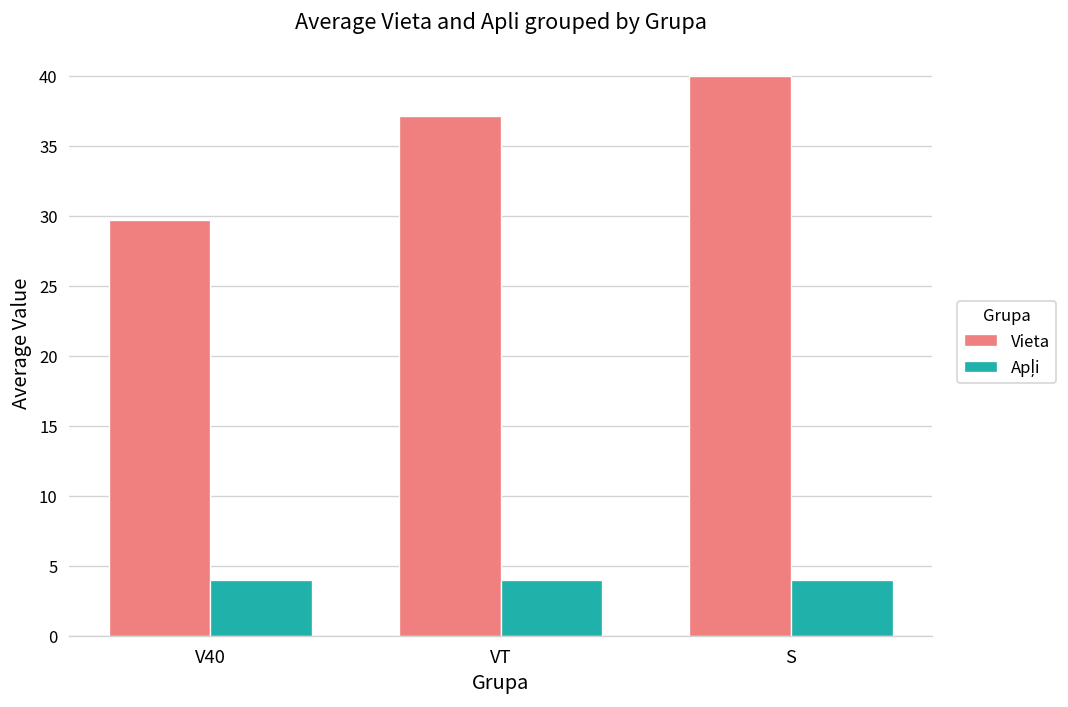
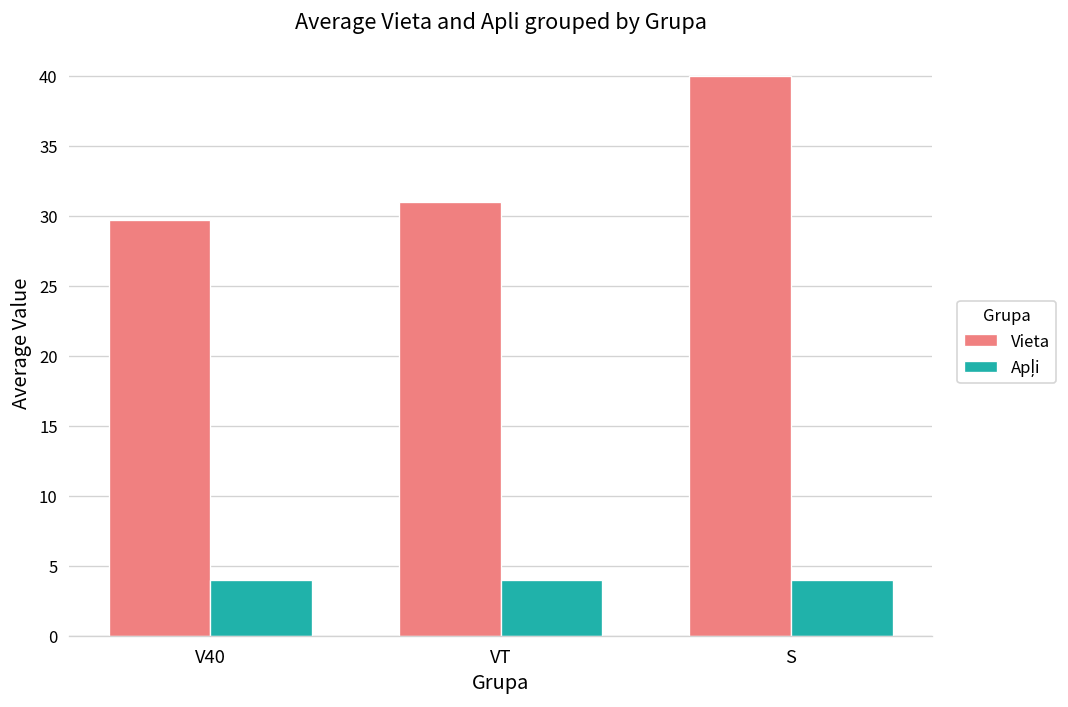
  {
    "Vieta": {
      "V40": 29.7,
-     "VT": 37.1,
+     "VT": 31.0,
      "S": 40.0
    },
    "Apļi": {
      "V40": 4.0,
      "VT": 4.0,
      "S": 4.0
    }
  }
